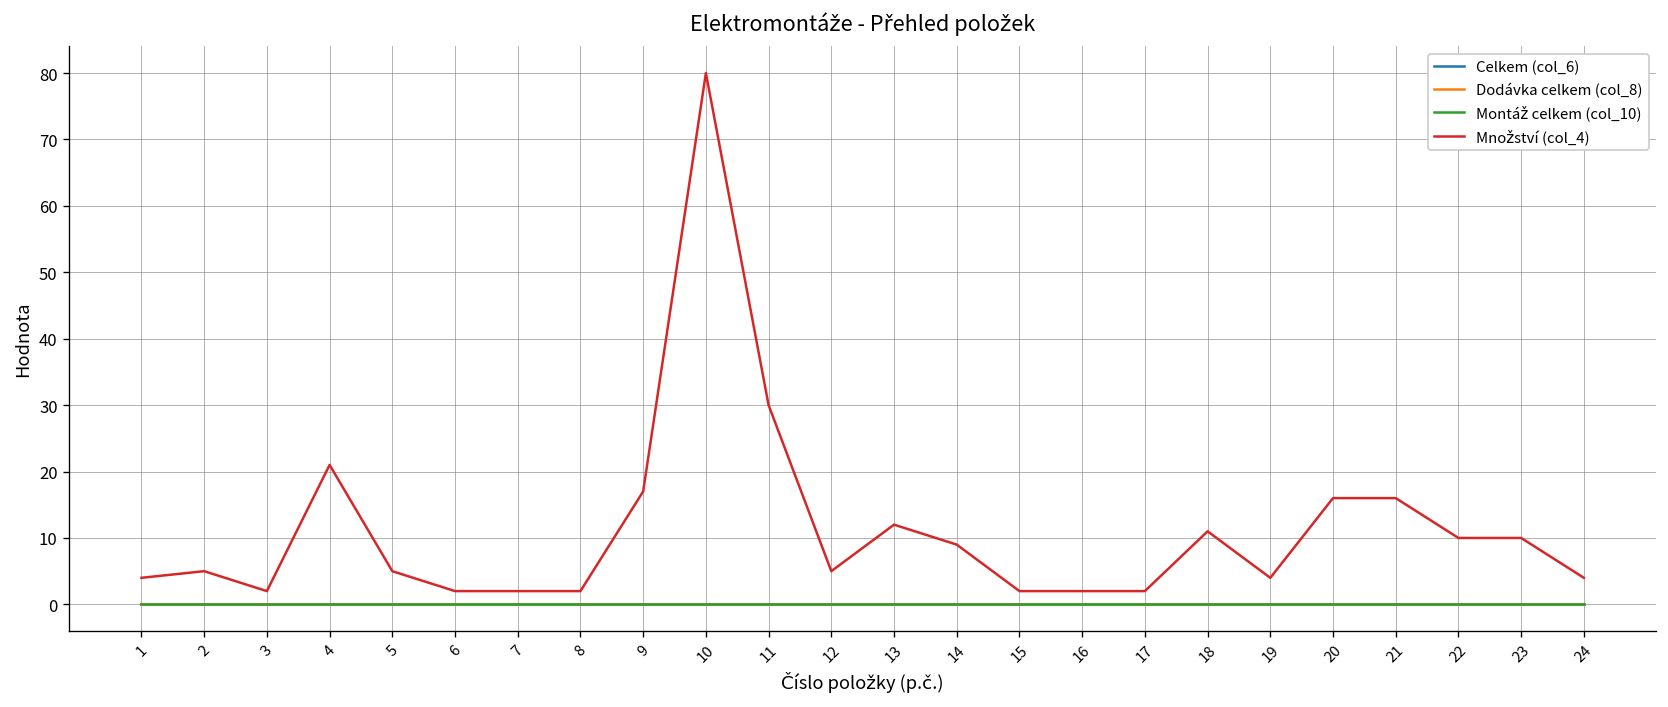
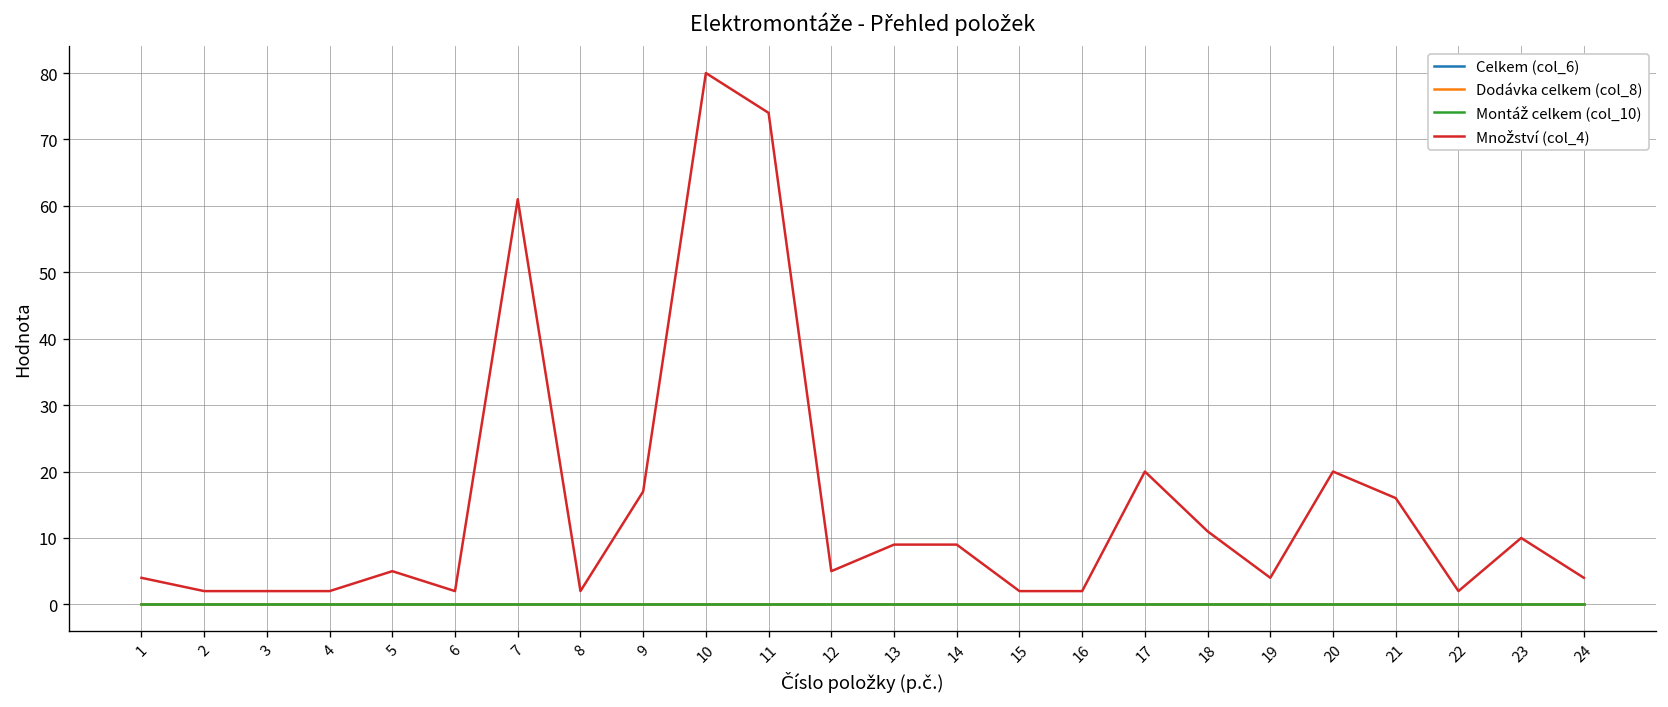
  {
    "Montáž celkem (col_10)": {
      "1": 0,
      "2": 0,
      "3": 0,
      "4": 0,
      "5": 0,
      "6": 0,
      "7": 0,
      "8": 0,
      "9": 0,
      "10": 0,
      "11": 0,
      "12": 0,
      "13": 0,
      "14": 0,
      "15": 0,
      "16": 0,
      "17": 0,
      "18": 0,
      "19": 0,
      "20": 0,
      "21": 0,
      "22": 0,
      "23": 0,
      "24": 0
    },
    "Množství (col_4)": {
      "1": 4,
-     "2": 5,
+     "2": 2,
      "3": 2,
-     "4": 21,
+     "4": 2,
      "5": 5,
      "6": 2,
-     "7": 2,
+     "7": 61,
      "8": 2,
      "9": 17,
      "10": 80,
-     "11": 30,
+     "11": 74,
      "12": 5,
-     "13": 12,
+     "13": 9,
      "14": 9,
      "15": 2,
      "16": 2,
-     "17": 2,
+     "17": 20,
      "18": 11,
      "19": 4,
-     "20": 16,
+     "20": 20,
      "21": 16,
-     "22": 10,
+     "22": 2,
      "23": 10,
      "24": 4
    }
  }
